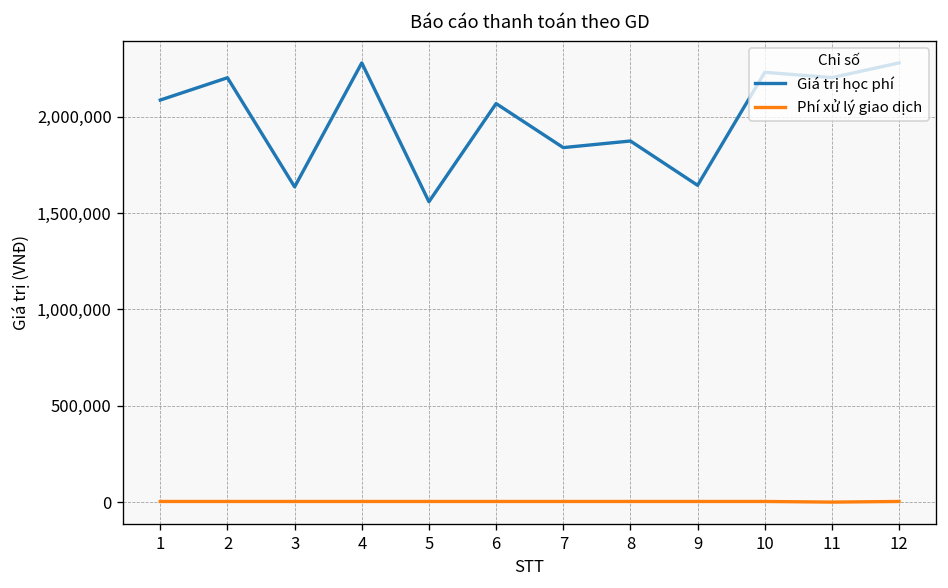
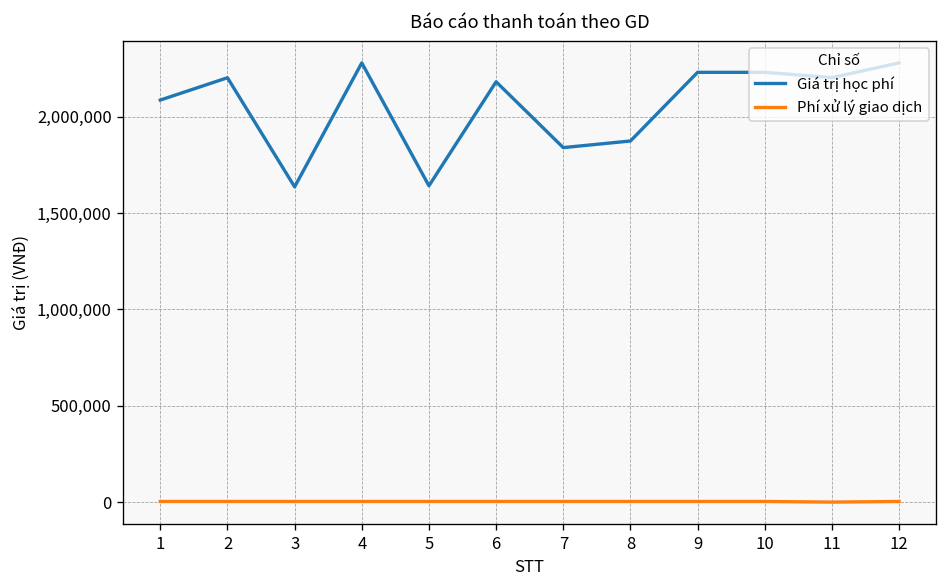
  {
    "Giá trị học phí": {
      "1": "2,090,000",
      "2": "2,200,000",
      "3": "1,640,000",
      "4": "2,280,000",
-     "5": "1,560,000",
-     "6": "2,070,000",
+     "5": "1,640,000",
+     "6": "2,180,000",
      "7": "1,840,000",
      "8": "1,870,000",
-     "9": "1,640,000"
+     "9": "2,230,000"
    },
    "Phí xử lý giao dịch": {
      "1": "0",
      "2": "0",
      "3": "0",
      "4": "0",
      "5": "0",
      "6": "0",
      "7": "0",
      "8": "0",
      "9": "0",
      "10": "0",
      "11": "0",
      "12": "0"
    }
  }
